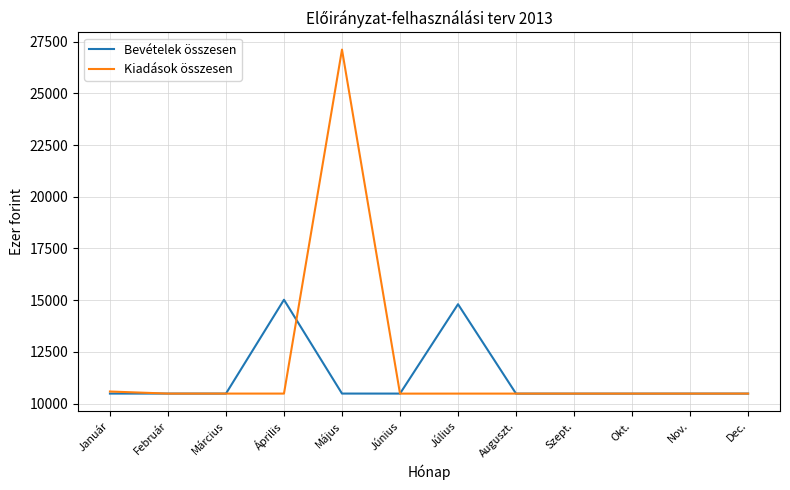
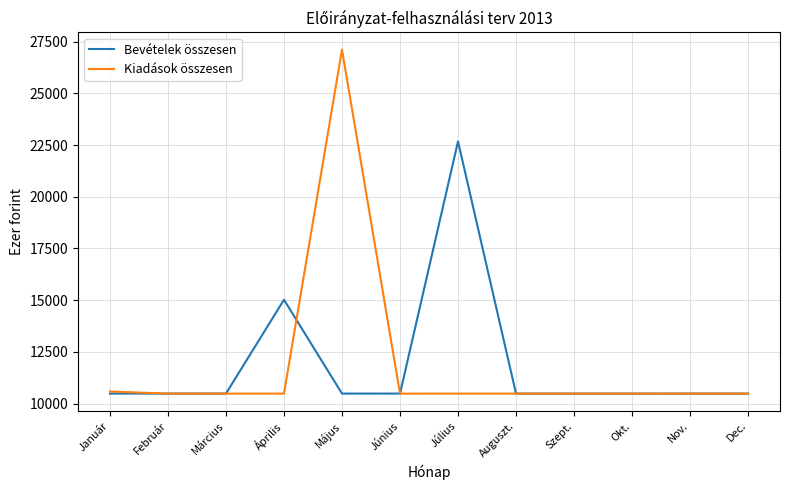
  {
    "Bevételek összesen": {
      "Április": 15000,
      "Május": 10500,
-     "Július": 14800
+     "Július": 22700
    },
    "Kiadások összesen": {
      "Április": 10500,
      "Május": 27100,
      "Július": 10500
    }
  }
